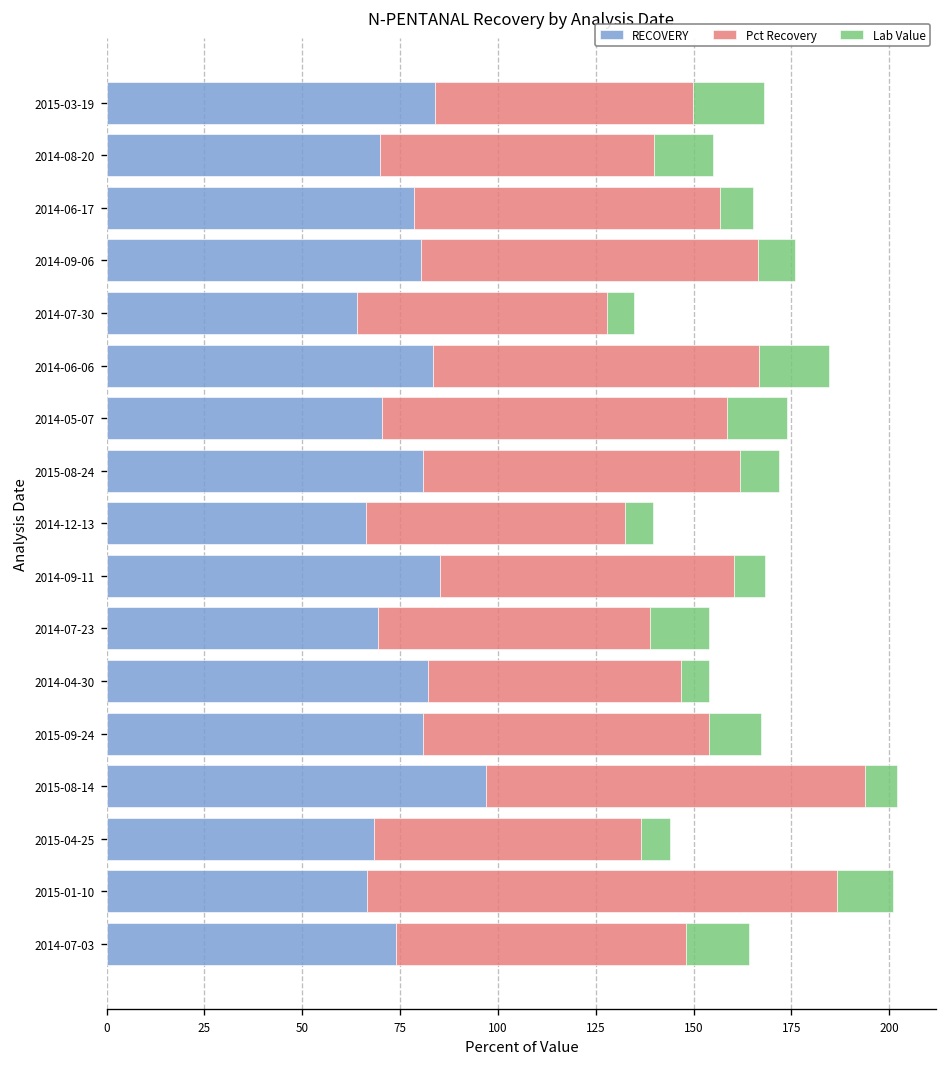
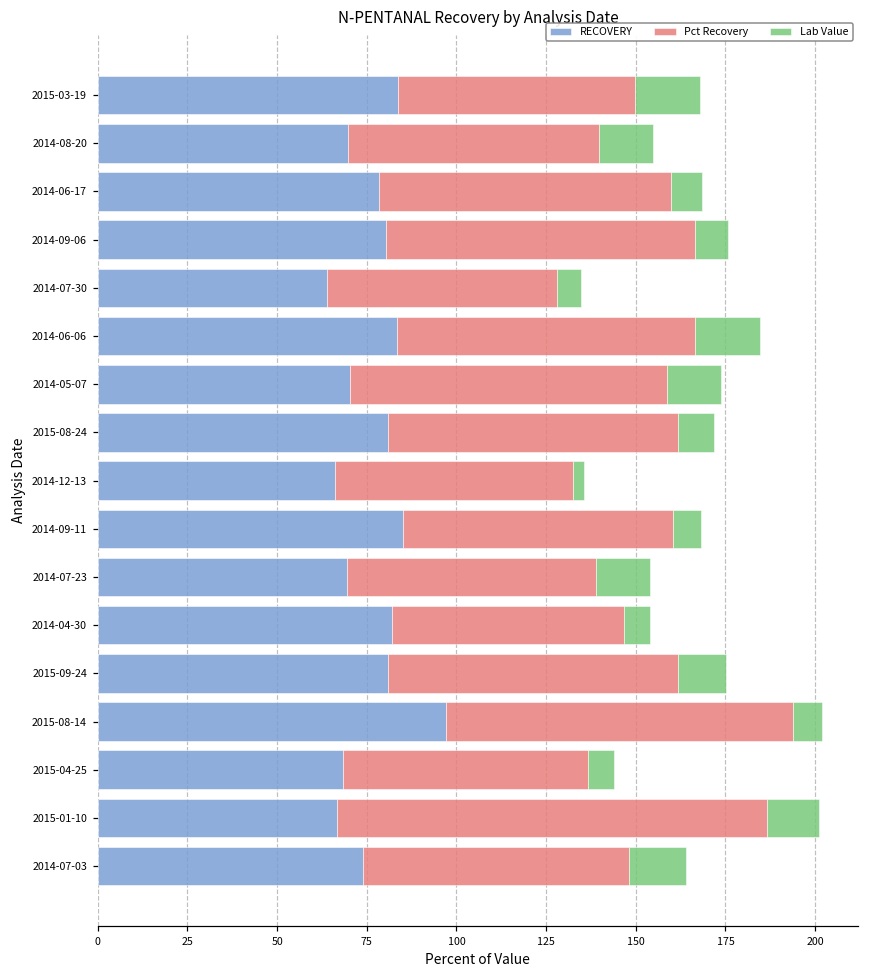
  {
    "RECOVERY": {
      "2015-03-19": 84,
      "2014-08-20": 70,
      "2014-06-17": 78,
      "2014-09-06": 80,
      "2014-07-30": 64,
      "2014-06-06": 83,
      "2014-05-07": 70,
      "2015-08-24": 81,
      "2014-12-13": 66,
      "2014-09-11": 85,
      "2014-07-23": 69,
      "2014-04-30": 82,
      "2015-09-24": 81,
      "2015-08-14": 97,
      "2015-04-25": 68,
      "2015-01-10": 67,
      "2014-07-03": 74
    },
    "Pct Recovery": {
      "2015-03-19": 66,
      "2014-08-20": 70,
-     "2014-06-17": 78,
+     "2014-06-17": 81,
      "2014-09-06": 86,
      "2014-07-30": 64,
      "2014-06-06": 83,
      "2014-05-07": 88,
      "2015-08-24": 81,
      "2014-12-13": 66,
      "2014-09-11": 75,
      "2014-07-23": 69,
      "2014-04-30": 65,
-     "2015-09-24": 73,
+     "2015-09-24": 81,
      "2015-08-14": 97,
      "2015-04-25": 68,
      "2015-01-10": 120,
      "2014-07-03": 74
    },
    "Lab Value": {
      "2015-03-19": 18,
      "2014-08-20": 15,
      "2014-06-17": 8,
      "2014-09-06": 9,
      "2014-07-30": 7,
      "2014-06-06": 18,
      "2014-05-07": 15,
      "2015-08-24": 10,
-     "2014-12-13": 7,
+     "2014-12-13": 3,
      "2014-09-11": 8,
      "2014-07-23": 15,
      "2014-04-30": 7,
      "2015-09-24": 13,
      "2015-08-14": 8,
      "2015-04-25": 7,
      "2015-01-10": 14,
      "2014-07-03": 16
    }
  }
